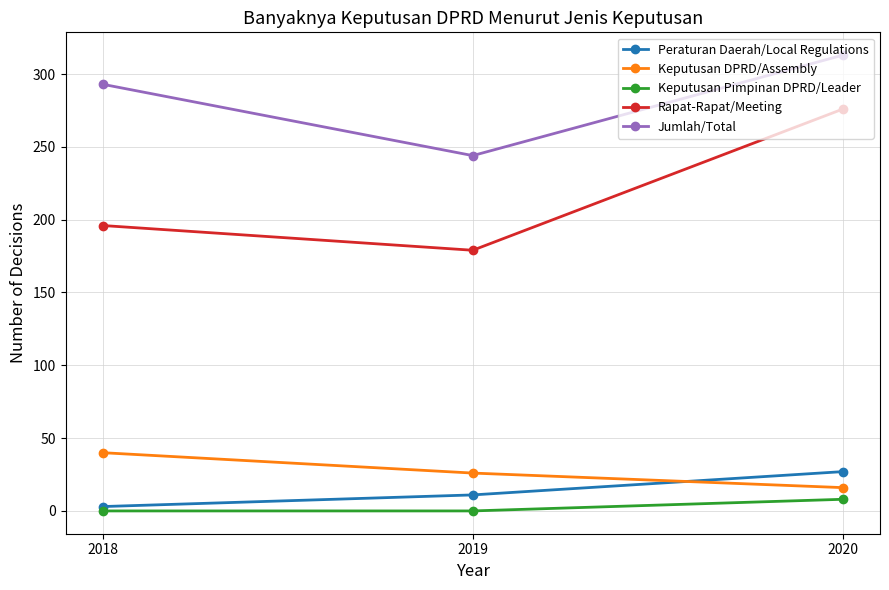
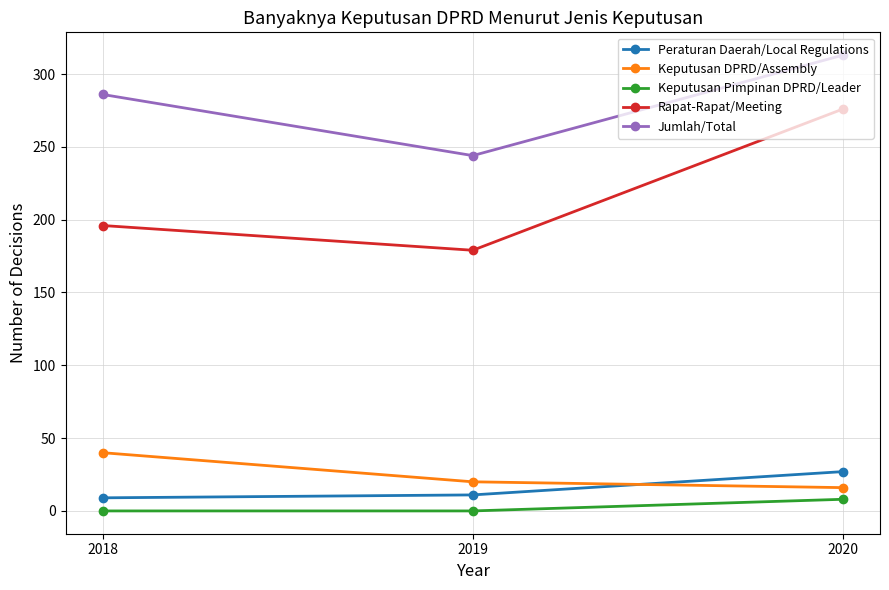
  {
    "Peraturan Daerah/Local Regulations": {
-     "2018": 3,
+     "2018": 9,
      "2019": 11,
      "2020": 27
    },
    "Keputusan DPRD/Assembly": {
      "2018": 40,
-     "2019": 26,
+     "2019": 20,
      "2020": 16
    },
    "Keputusan Pimpinan DPRD/Leader": {
      "2018": 0,
      "2019": 0,
      "2020": 8
    },
    "Rapat-Rapat/Meeting": {
      "2018": 196,
      "2019": 179
    },
    "Jumlah/Total": {
-     "2018": 293,
+     "2018": 286,
      "2019": 244
    }
  }
